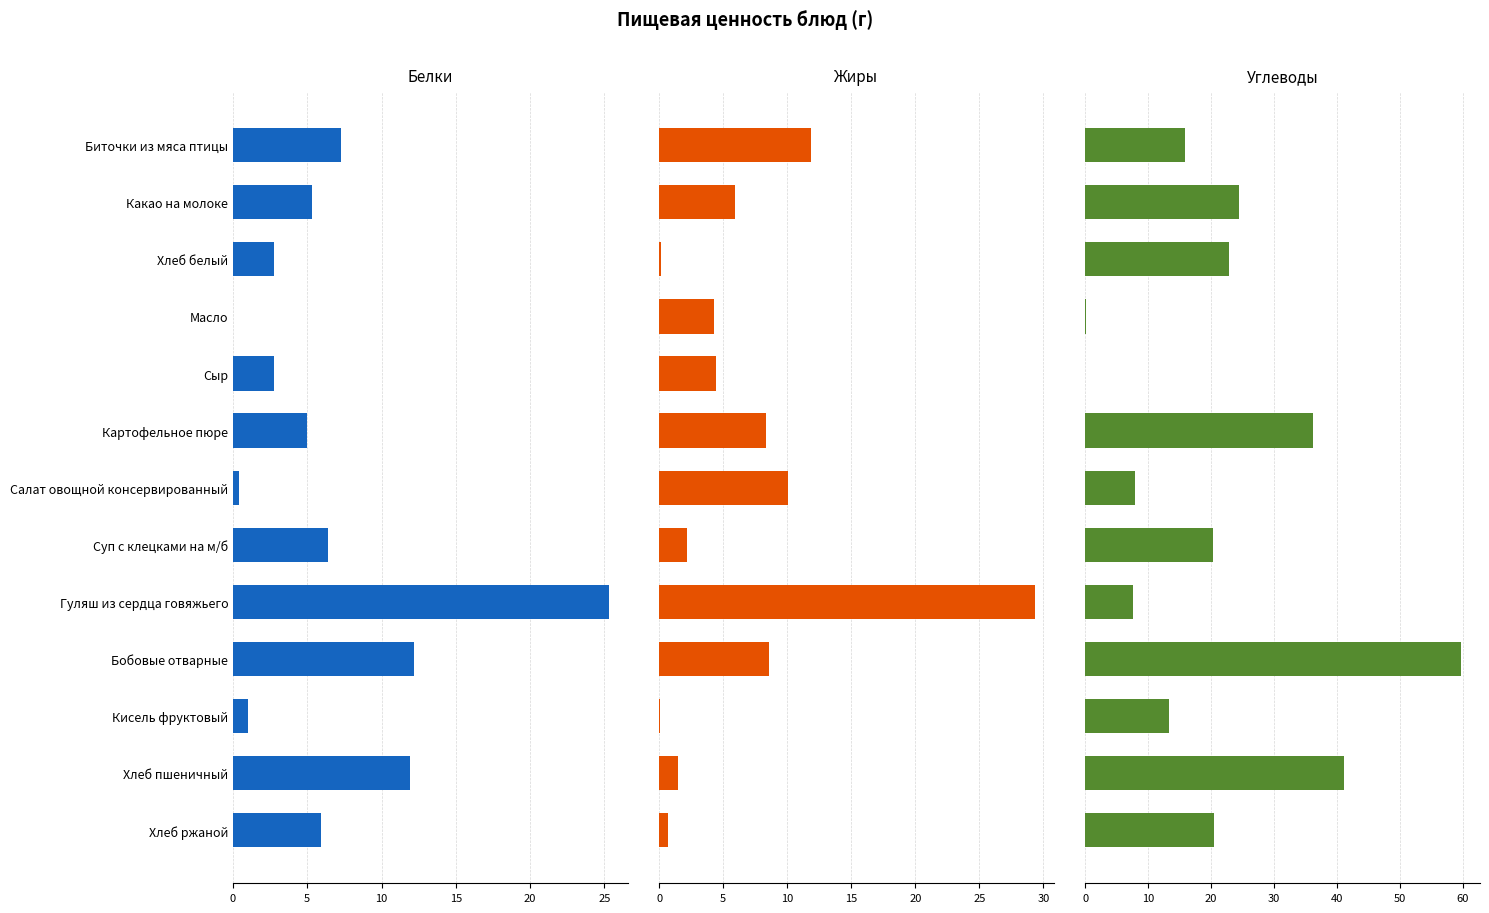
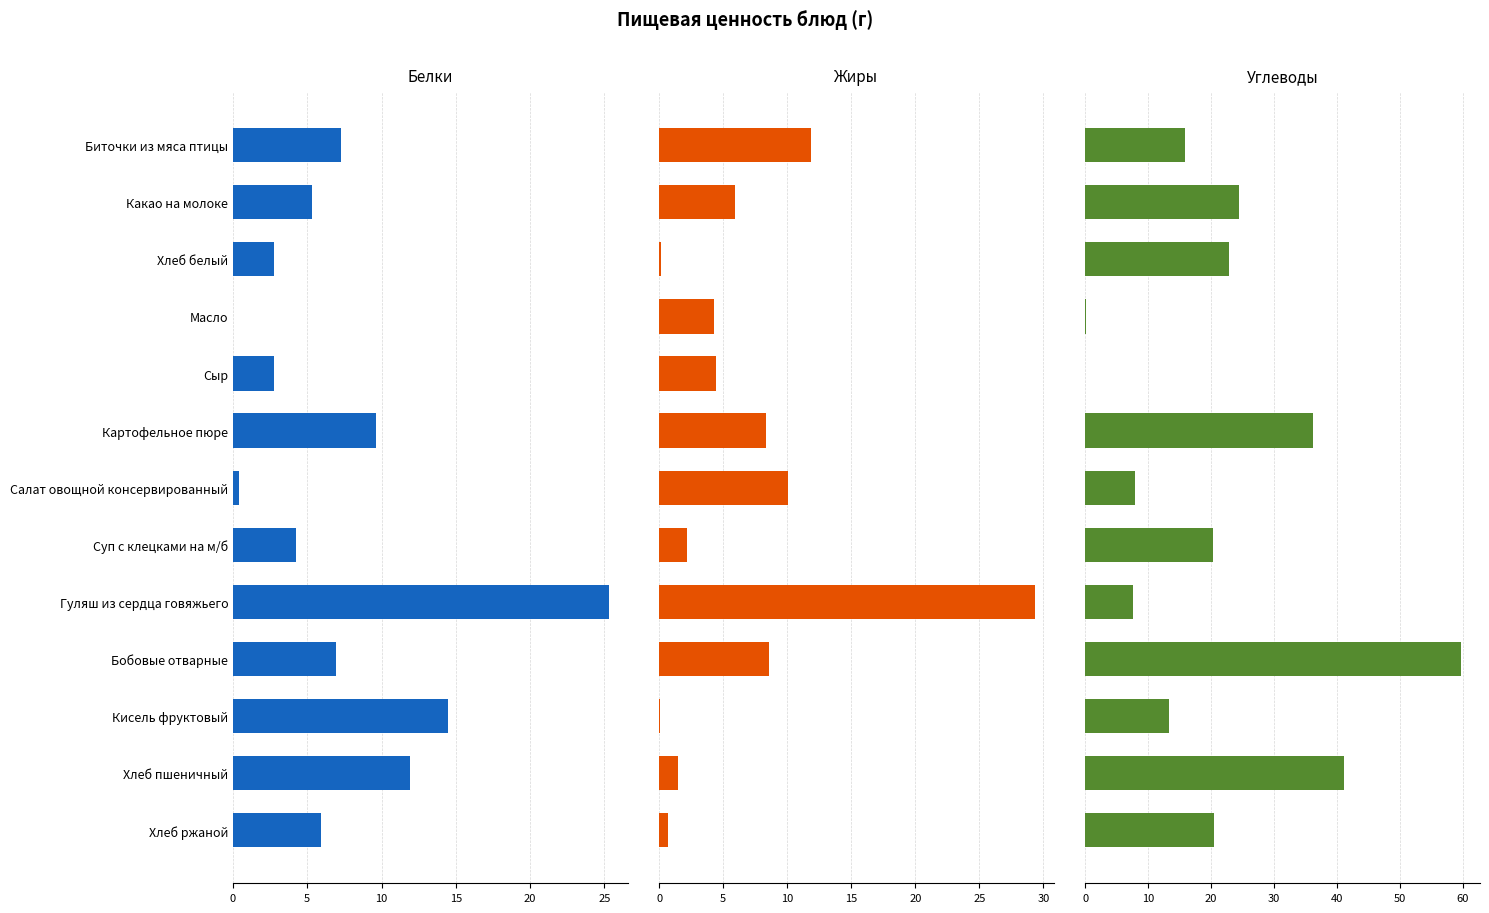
  {
    "Белки": {
      "Биточки из мяса птицы": 7.3,
      "Какао на молоке": 5.3,
      "Хлеб белый": 2.8,
      "Сыр": 2.8,
-     "Картофельное пюре": 5.0,
+     "Картофельное пюре": 9.6,
      "Салат овощной консервированный": 0.4,
-     "Суп с клецками на м/б": 6.4,
+     "Суп с клецками на м/б": 4.2,
      "Гуляш из сердца говяжьего": 25.3,
-     "Бобовые отварные": 12.2,
-     "Кисель фруктовый": 1.0,
+     "Бобовые отварные": 7.0,
+     "Кисель фруктовый": 14.5,
      "Хлеб пшеничный": 11.9,
      "Хлеб ржаной": 6.0
    }
  }
